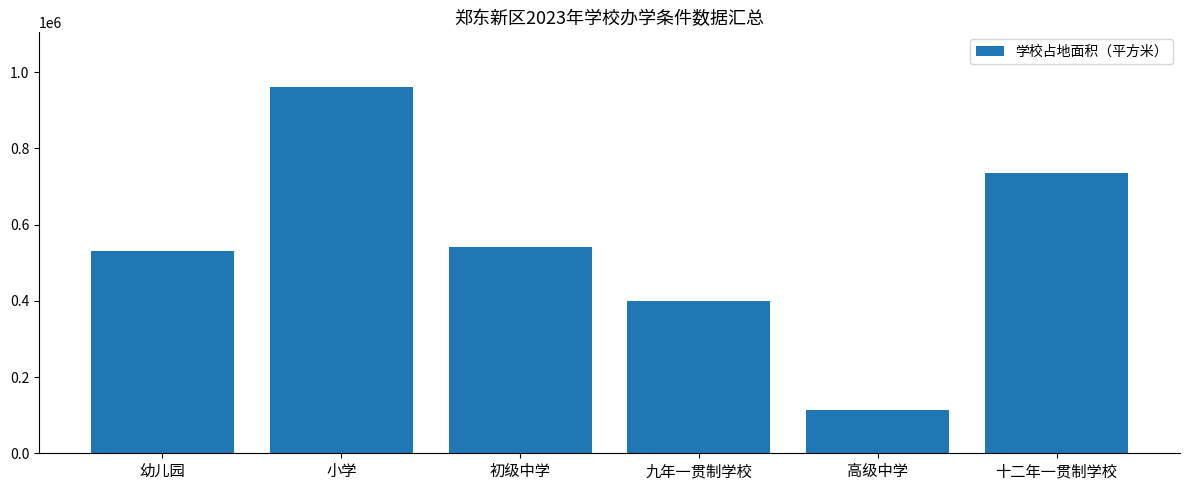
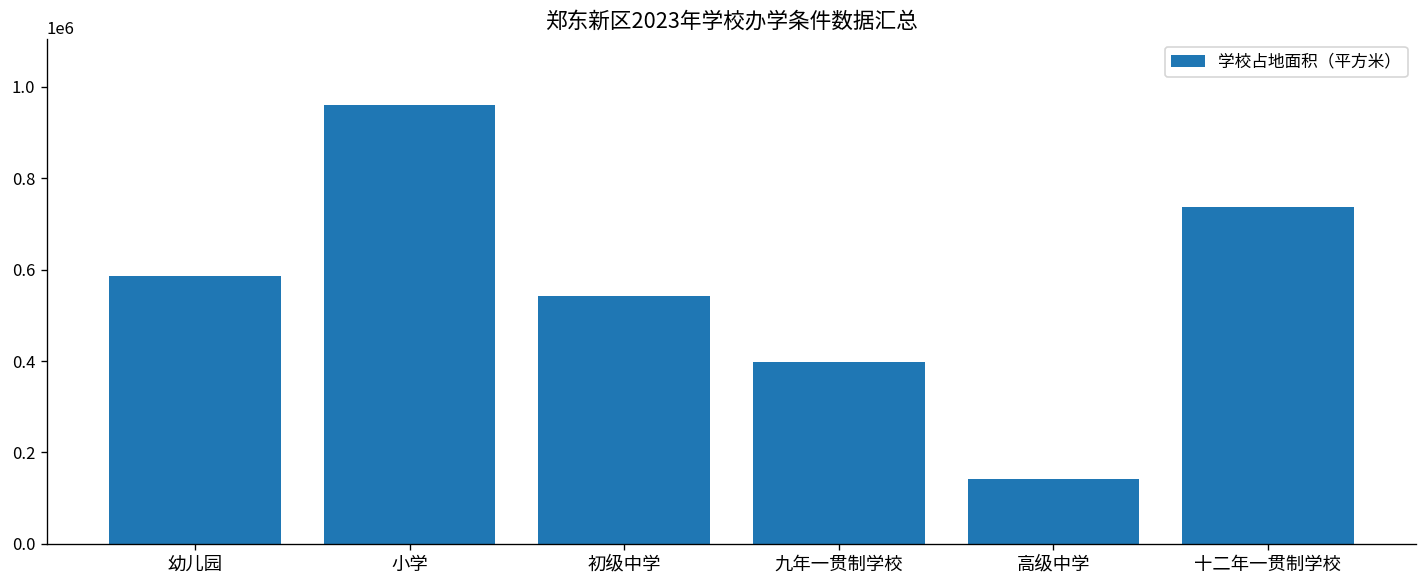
  {
-   "幼儿园": 530000,
+   "幼儿园": 580000,
    "小学": 960000,
    "初级中学": 540000,
    "九年一贯制学校": 400000,
-   "高级中学": 110000,
+   "高级中学": 140000,
    "十二年一贯制学校": 740000
  }
